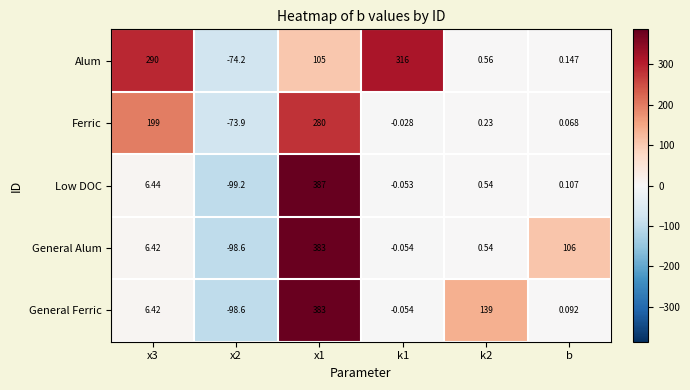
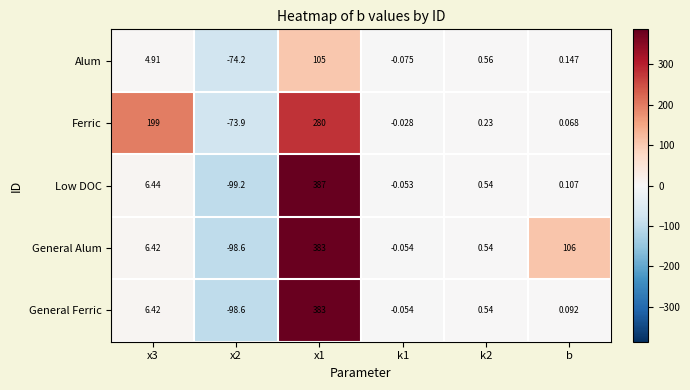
  {
    "Alum": {
-     "x3": 290,
+     "x3": 4.91,
      "x2": -74.2,
      "x1": 105,
-     "k1": 316,
+     "k1": -0.075,
      "k2": 0.56,
      "b": 0.147
    },
    "Ferric": {
      "x3": 199,
      "x2": -73.9,
      "x1": 280,
      "k1": -0.028,
      "k2": 0.23,
      "b": 0.068
    },
    "Low DOC": {
      "x3": 6.44,
      "x2": -99.2,
      "x1": 387,
      "k1": -0.053,
      "k2": 0.54,
      "b": 0.107
    },
    "General Alum": {
      "x3": 6.42,
      "x2": -98.6,
      "x1": 383,
      "k1": -0.054,
      "k2": 0.54,
      "b": 106
    },
    "General Ferric": {
      "x3": 6.42,
      "x2": -98.6,
      "x1": 383,
      "k1": -0.054,
-     "k2": 139,
+     "k2": 0.54,
      "b": 0.092
    }
  }
